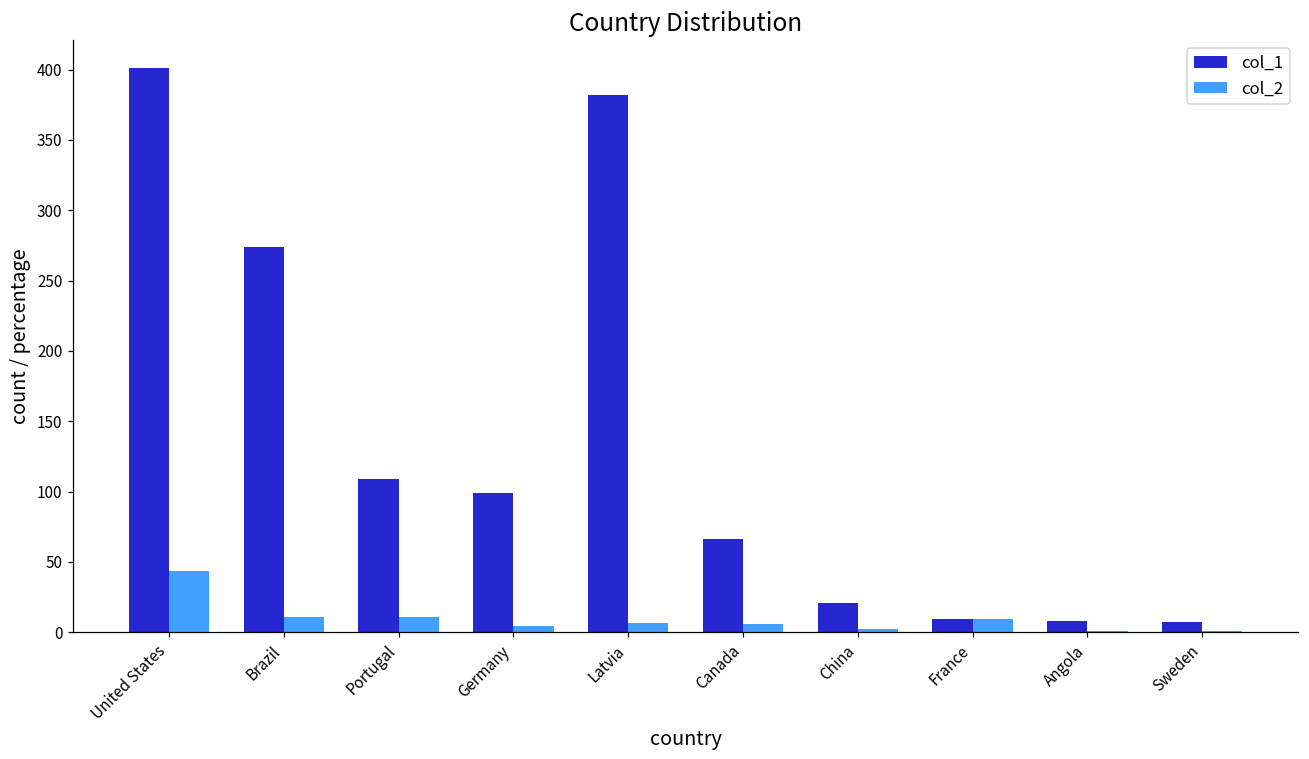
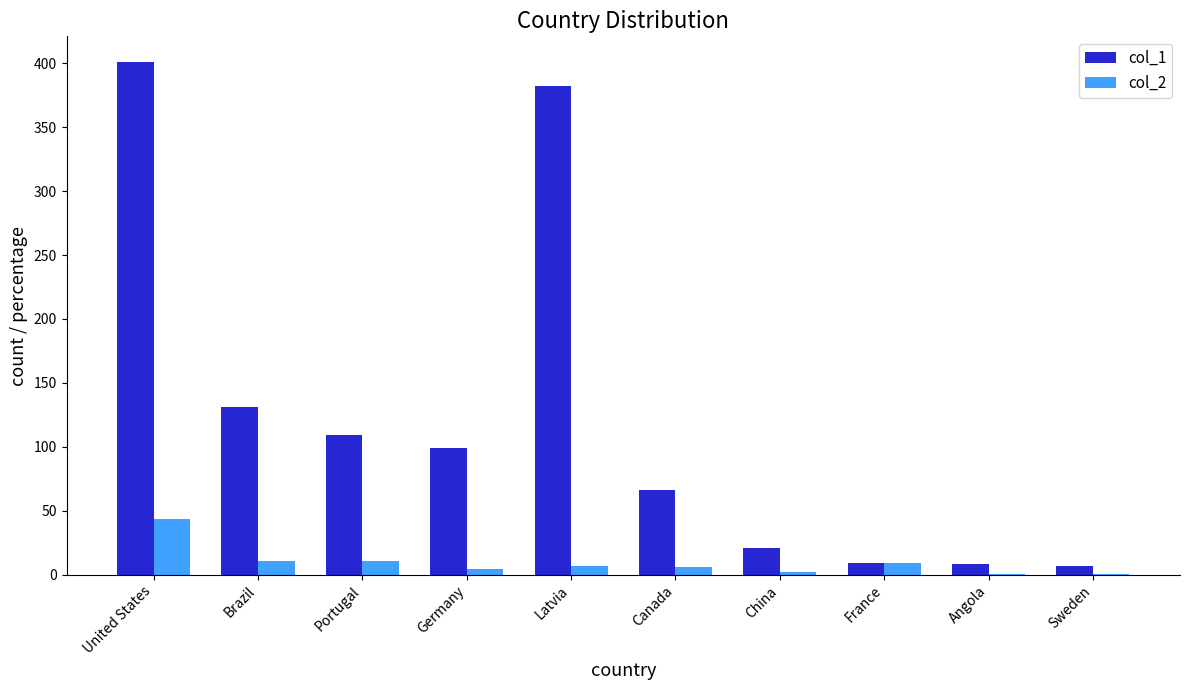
  {
    "col_1": {
      "United States": 401,
-     "Brazil": 274,
+     "Brazil": 131,
      "Portugal": 109,
      "Germany": 99,
      "Latvia": 382,
      "Canada": 66,
      "China": 21,
      "France": 9,
      "Angola": 8,
      "Sweden": 7
    },
    "col_2": {
      "United States": 43,
      "Brazil": 11,
      "Portugal": 11,
      "Germany": 5,
      "Latvia": 7,
      "Canada": 6,
      "China": 2,
      "France": 9
    }
  }
